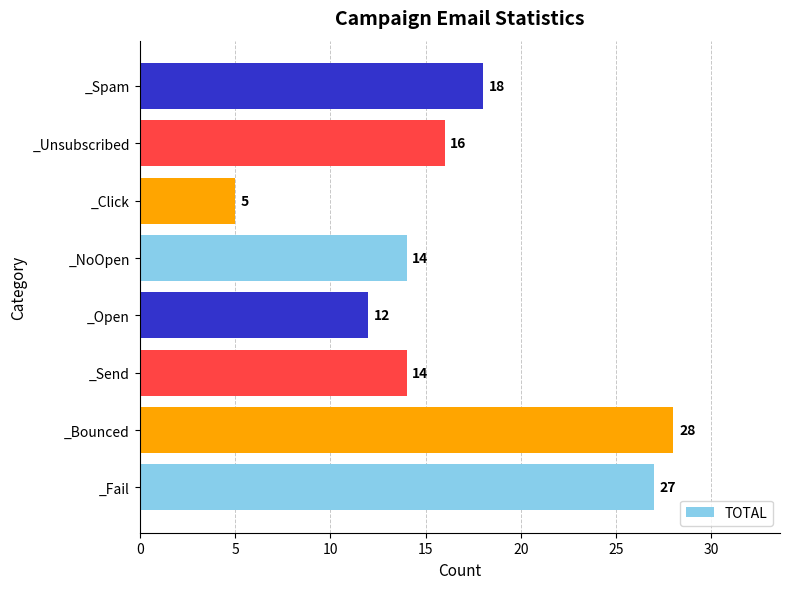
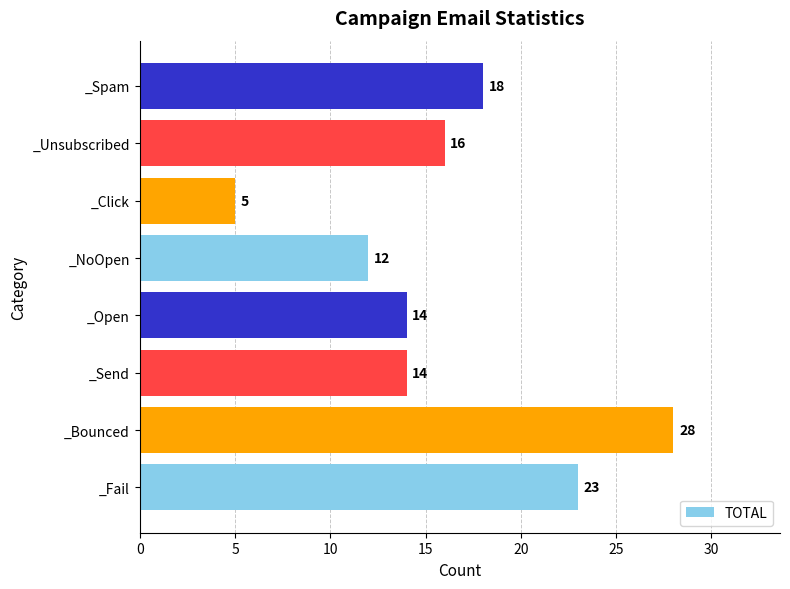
  {
    "_Spam": 18,
    "_Unsubscribed": 16,
    "_Click": 5,
-   "_NoOpen": 14,
-   "_Open": 12,
+   "_NoOpen": 12,
+   "_Open": 14,
    "_Send": 14,
    "_Bounced": 28,
-   "_Fail": 27
+   "_Fail": 23
  }
